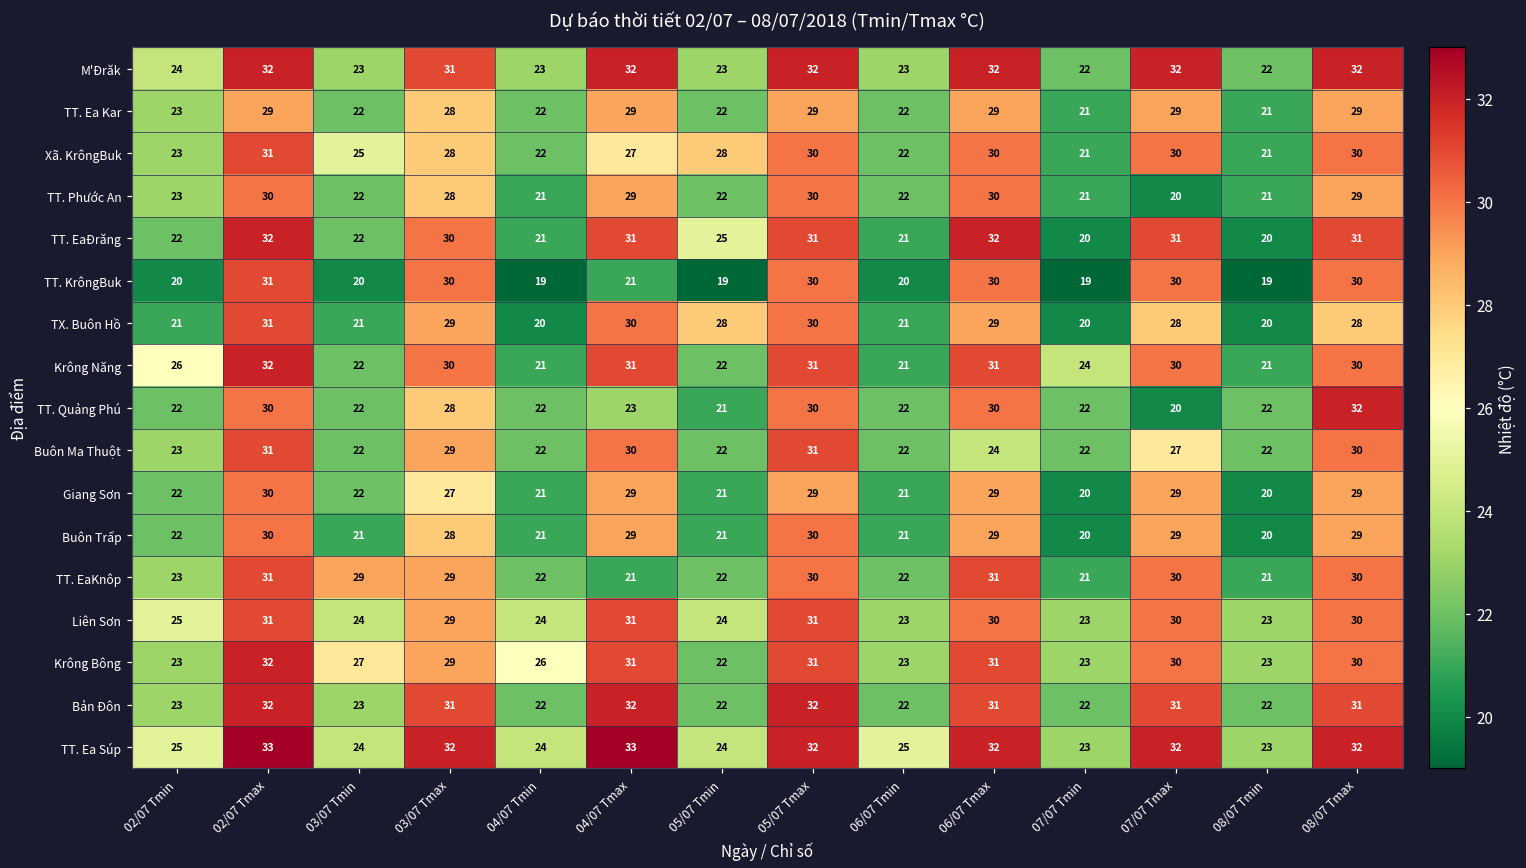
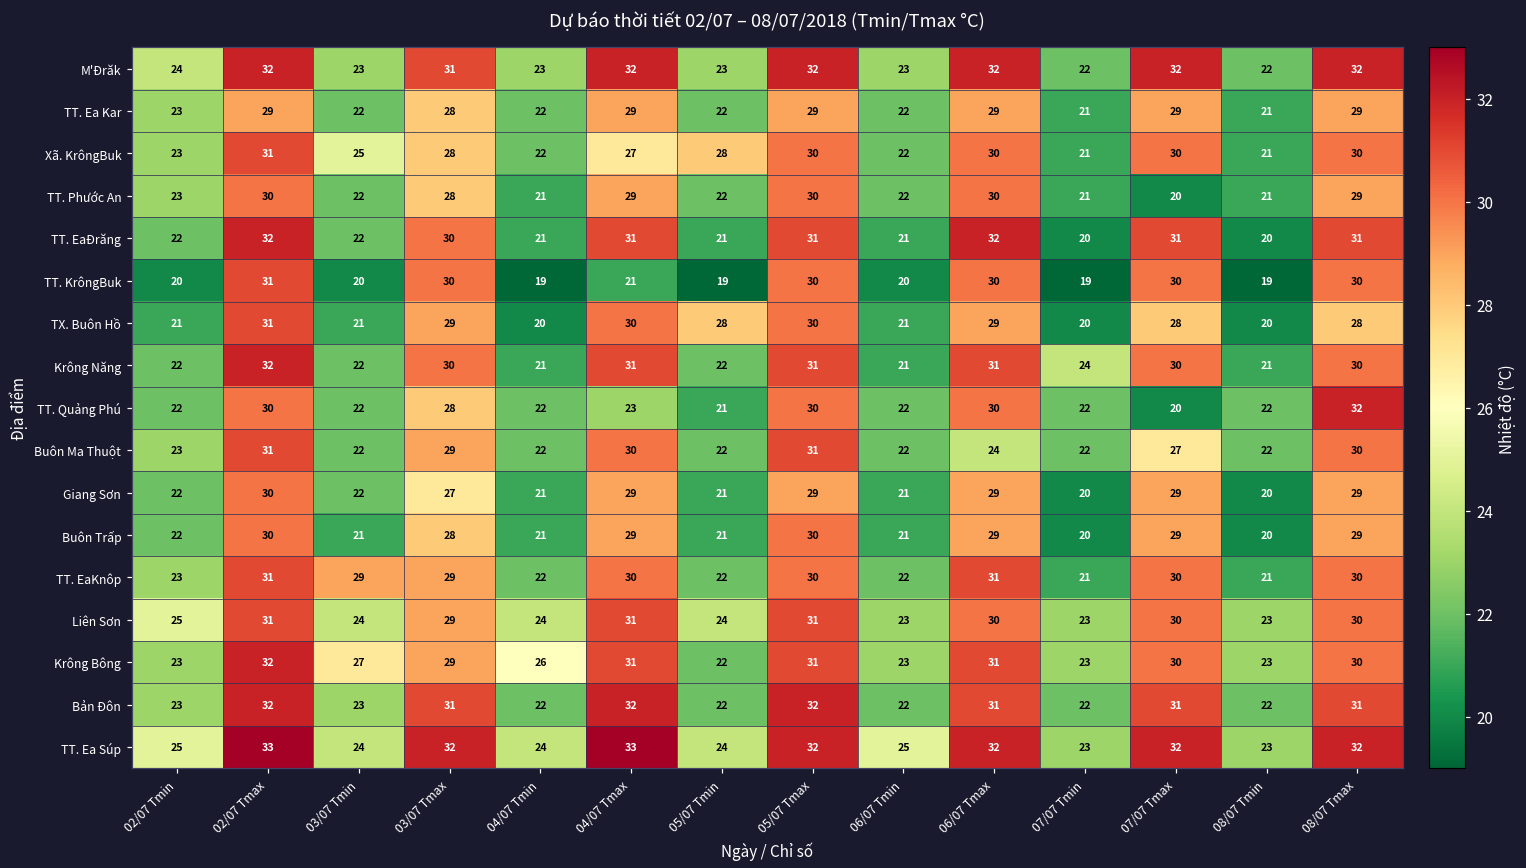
  {
    "TT. EaĐrăng": {
      "02/07 Tmin": 22,
      "02/07 Tmax": 32,
      "03/07 Tmin": 22,
      "03/07 Tmax": 30,
      "04/07 Tmin": 21,
      "04/07 Tmax": 31,
-     "05/07 Tmin": 25,
+     "05/07 Tmin": 21,
      "05/07 Tmax": 31,
      "06/07 Tmin": 21,
      "06/07 Tmax": 32,
      "07/07 Tmin": 20,
      "07/07 Tmax": 31,
      "08/07 Tmin": 20,
      "08/07 Tmax": 31
    },
    "Krông Năng": {
-     "02/07 Tmin": 26,
+     "02/07 Tmin": 22,
      "02/07 Tmax": 32,
      "03/07 Tmin": 22,
      "03/07 Tmax": 30,
      "04/07 Tmin": 21,
      "04/07 Tmax": 31,
      "05/07 Tmin": 22,
      "05/07 Tmax": 31,
      "06/07 Tmin": 21,
      "06/07 Tmax": 31,
      "07/07 Tmin": 24,
      "07/07 Tmax": 30,
      "08/07 Tmin": 21,
      "08/07 Tmax": 30
    },
    "TT. EaKnôp": {
      "02/07 Tmin": 23,
      "02/07 Tmax": 31,
      "03/07 Tmin": 29,
      "03/07 Tmax": 29,
      "04/07 Tmin": 22,
-     "04/07 Tmax": 21,
+     "04/07 Tmax": 30,
      "05/07 Tmin": 22,
      "05/07 Tmax": 30,
      "06/07 Tmin": 22,
      "06/07 Tmax": 31,
      "07/07 Tmin": 21,
      "07/07 Tmax": 30,
      "08/07 Tmin": 21,
      "08/07 Tmax": 30
    }
  }
